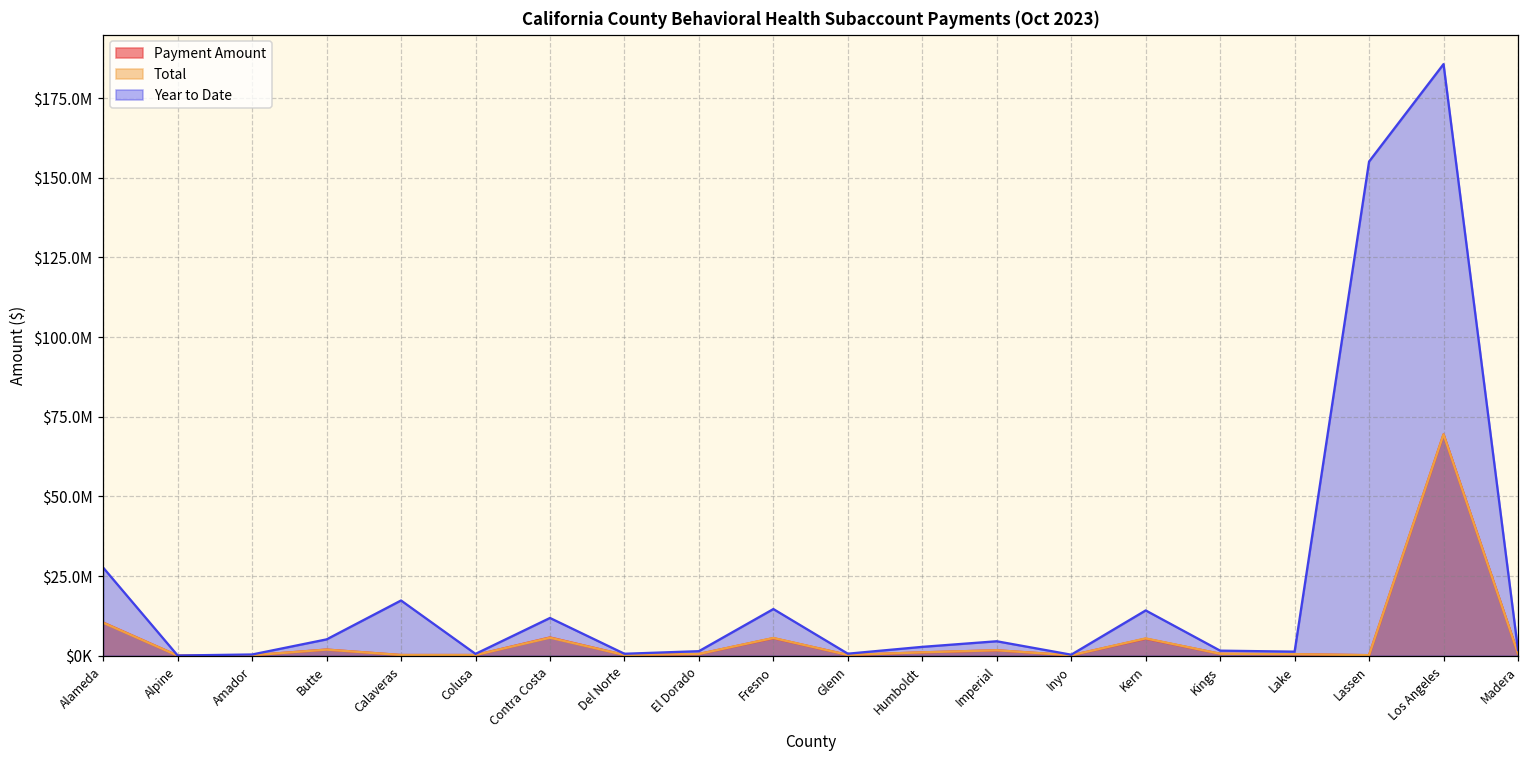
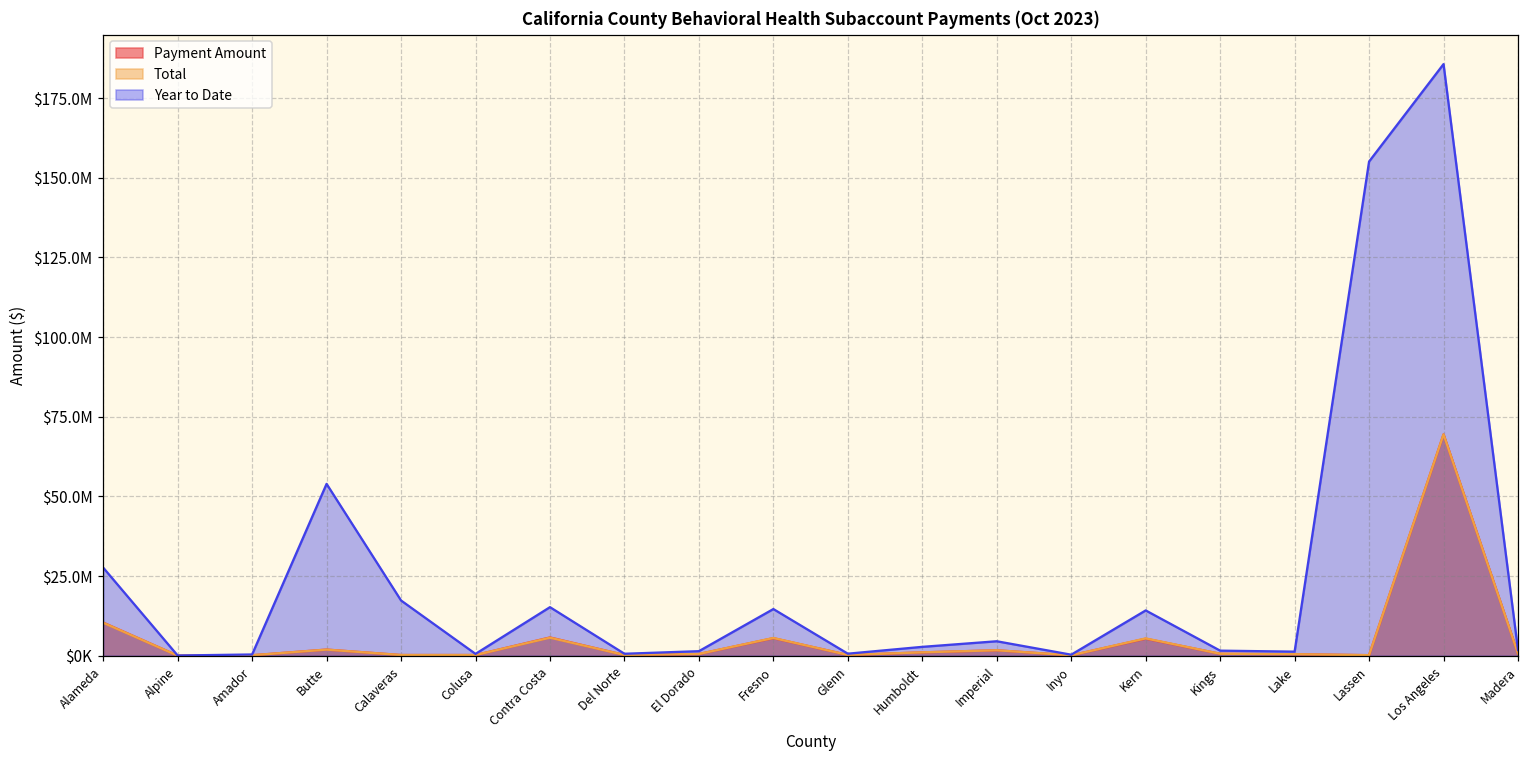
  {
    "Year to Date": {
      "Alameda": "$28000000",
-     "Butte": "$5000000",
+     "Butte": "$54000000",
      "Calaveras": "$17000000",
-     "Contra Costa": "$12000000",
+     "Contra Costa": "$15000000",
      "Fresno": "$15000000",
      "Humboldt": "$3000000",
      "Imperial": "$5000000",
      "Kern": "$14000000",
      "Kings": "$2000000",
      "Lassen": "$155000000",
      "Los Angeles": "$186000000",
      "Madera": "$2000000"
    }
  }
